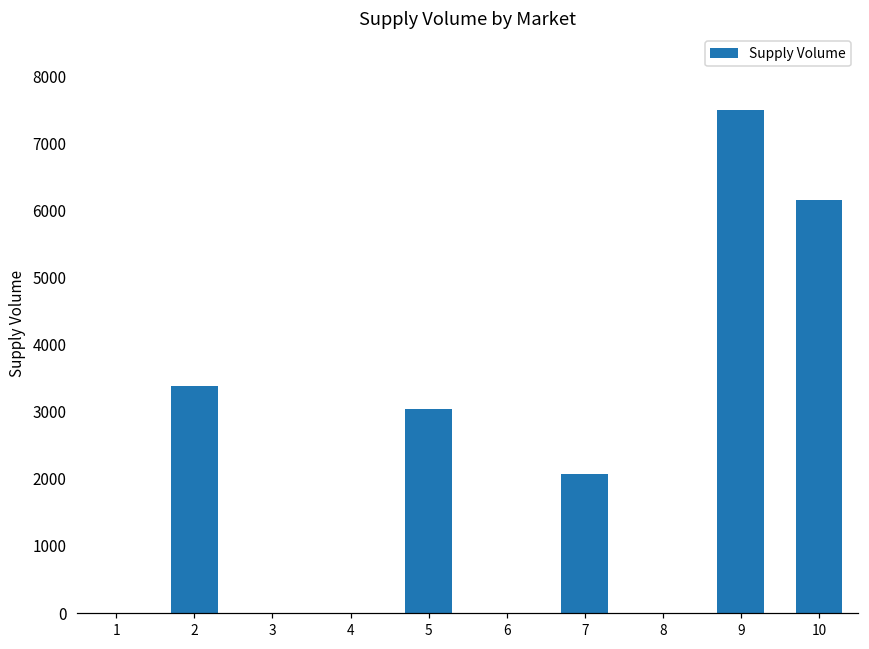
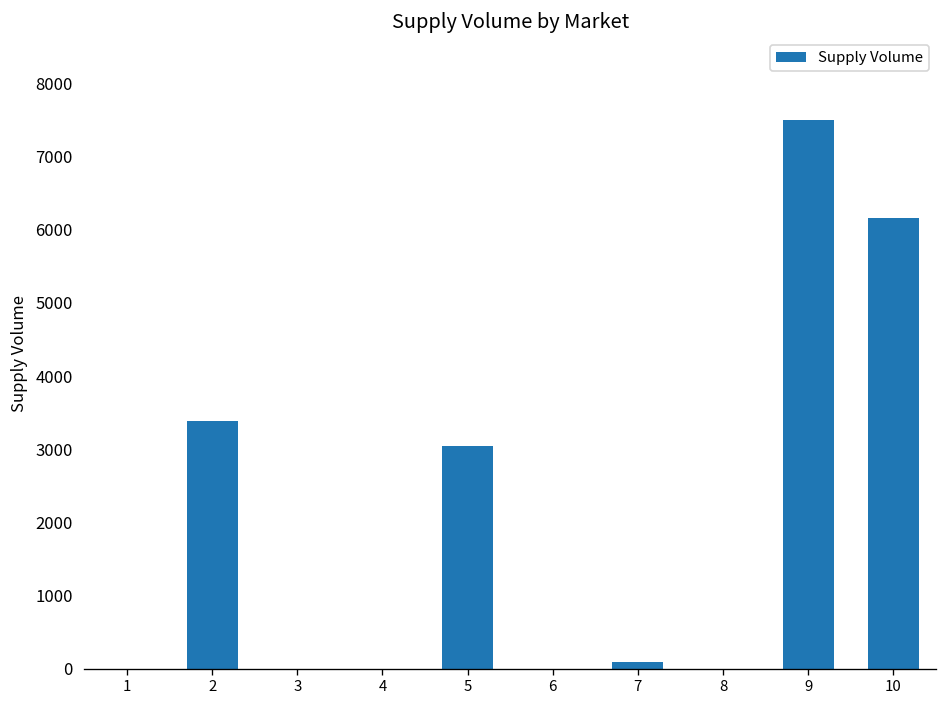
  {
    "1": 0,
    "2": 3400,
    "3": 0,
    "4": 0,
    "5": 3000,
    "6": 0,
-   "7": 2100,
+   "7": 100,
    "8": 0,
    "9": 7500,
    "10": 6200
  }
